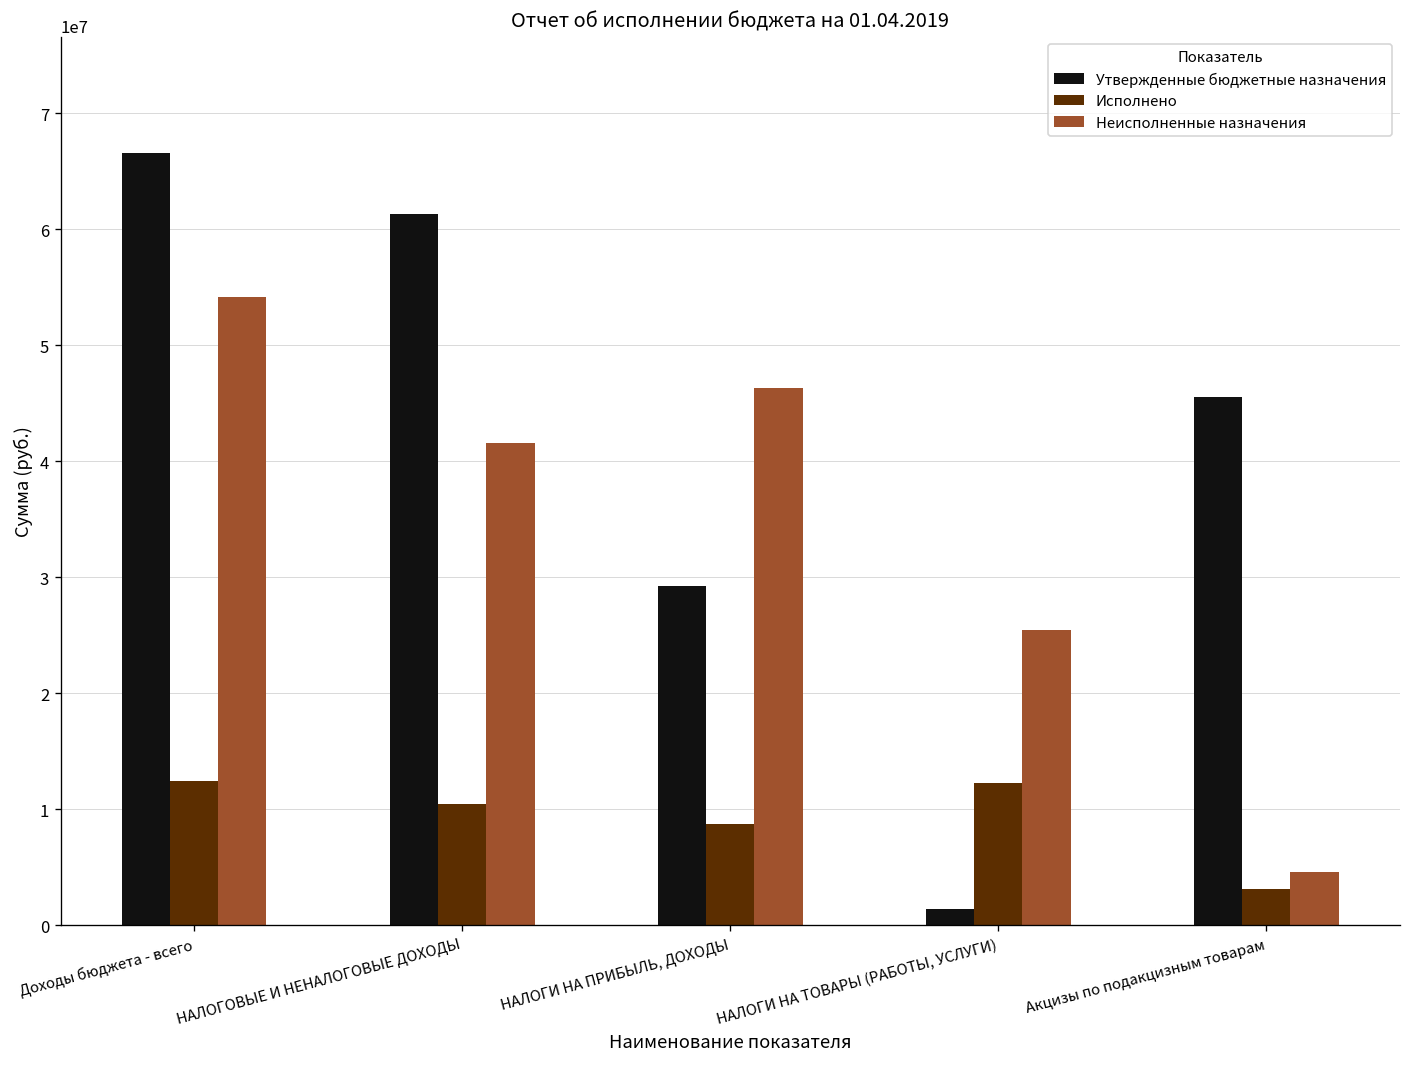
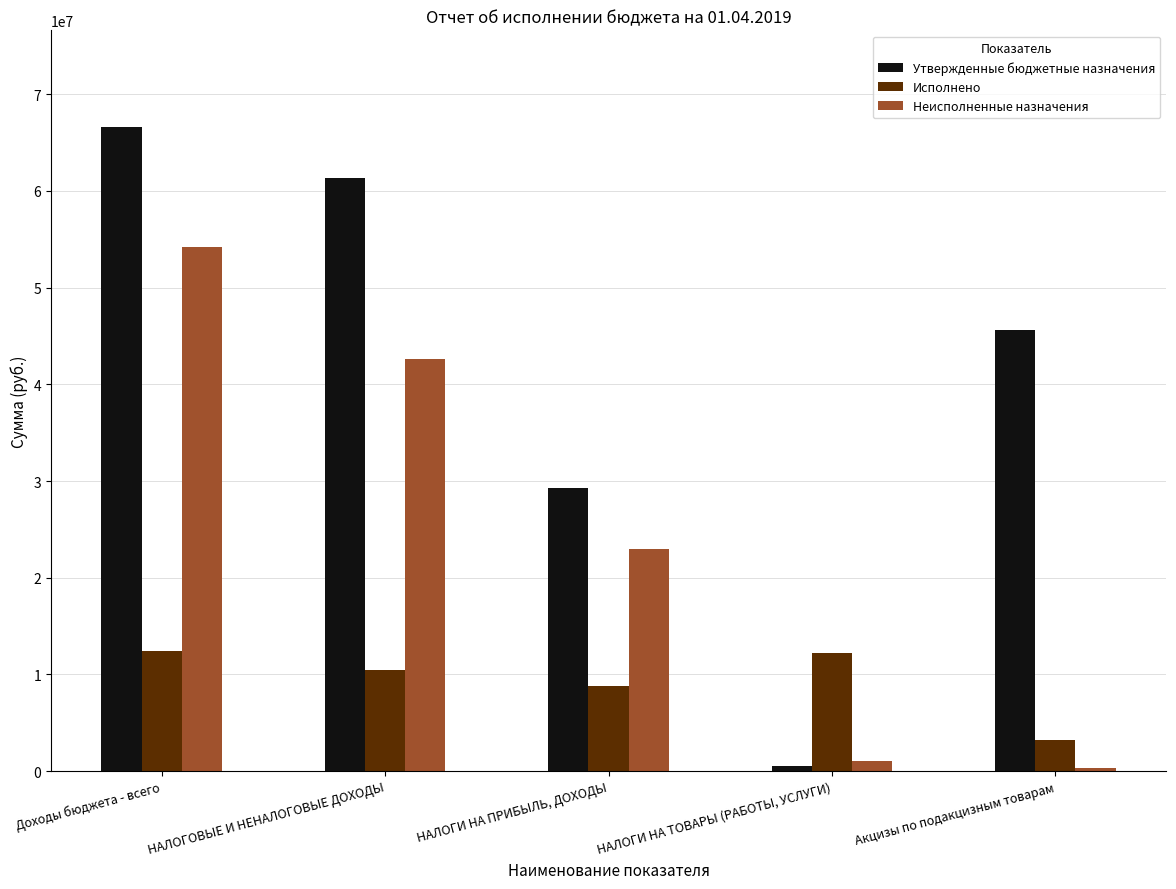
  {
    "Утвержденные бюджетные назначения": {
      "Доходы бюджета - всего": 67000000,
      "НАЛОГОВЫЕ И НЕНАЛОГОВЫЕ ДОХОДЫ": 61000000,
      "НАЛОГИ НА ПРИБЫЛЬ, ДОХОДЫ": 29000000,
-     "НАЛОГИ НА ТОВАРЫ (РАБОТЫ, УСЛУГИ)": 1400000,
+     "НАЛОГИ НА ТОВАРЫ (РАБОТЫ, УСЛУГИ)": 500000,
      "Акцизы по подакцизным товарам": 46000000
    },
    "Исполнено": {
      "Доходы бюджета - всего": 12000000,
      "НАЛОГОВЫЕ И НЕНАЛОГОВЫЕ ДОХОДЫ": 10000000,
      "НАЛОГИ НА ПРИБЫЛЬ, ДОХОДЫ": 9000000,
      "НАЛОГИ НА ТОВАРЫ (РАБОТЫ, УСЛУГИ)": 12000000,
      "Акцизы по подакцизным товарам": 3000000
    },
    "Неисполненные назначения": {
      "Доходы бюджета - всего": 54000000,
-     "НАЛОГОВЫЕ И НЕНАЛОГОВЫЕ ДОХОДЫ": 42000000,
-     "НАЛОГИ НА ПРИБЫЛЬ, ДОХОДЫ": 46000000,
-     "НАЛОГИ НА ТОВАРЫ (РАБОТЫ, УСЛУГИ)": 25000000,
-     "Акцизы по подакцизным товарам": 5000000
+     "НАЛОГОВЫЕ И НЕНАЛОГОВЫЕ ДОХОДЫ": 43000000,
+     "НАЛОГИ НА ПРИБЫЛЬ, ДОХОДЫ": 23000000,
+     "НАЛОГИ НА ТОВАРЫ (РАБОТЫ, УСЛУГИ)": 1000000,
+     "Акцизы по подакцизным товарам": 0
    }
  }
